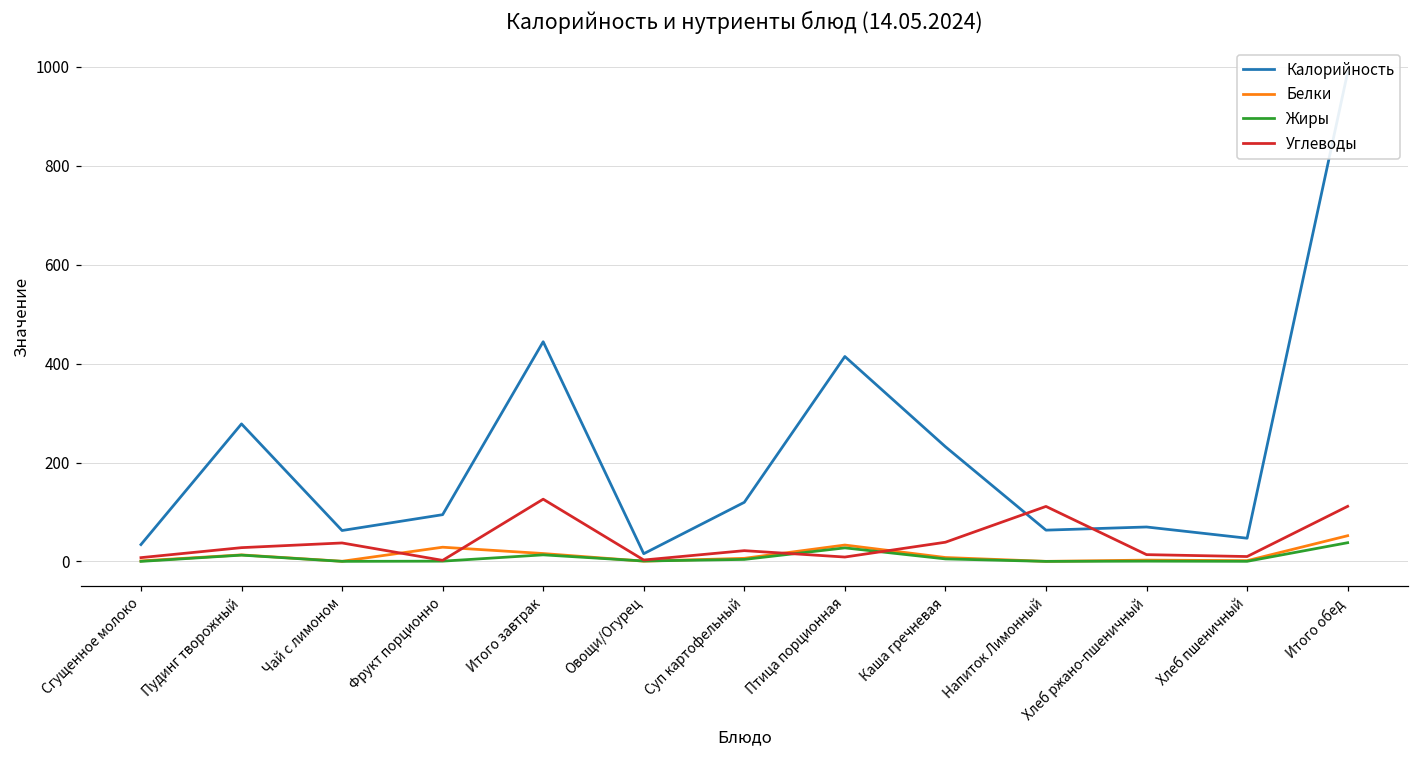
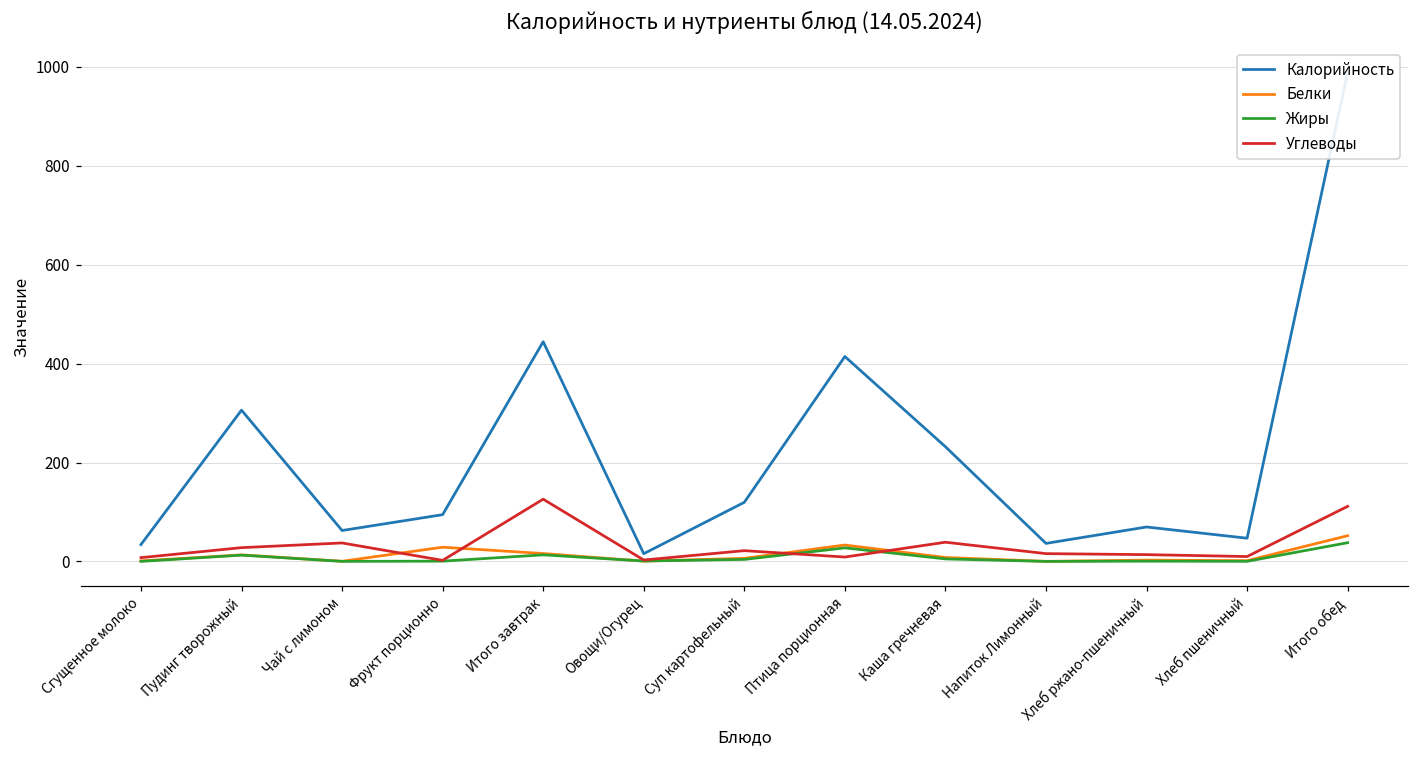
  {
    "Калорийность": {
      "Сгущенное молоко": 30,
-     "Пудинг творожный": 280,
+     "Пудинг творожный": 310,
      "Чай с лимоном": 60,
      "Фрукт порционно": 90,
      "Итого завтрак": 440,
      "Овощи/Огурец": 20,
      "Суп картофельный": 120,
      "Птица порционная": 410,
      "Каша гречневая": 230,
-     "Напиток Лимонный": 60,
+     "Напиток Лимонный": 40,
      "Хлеб ржано-пшеничный": 70,
      "Хлеб пшеничный": 50
    },
    "Белки": {
      "Фрукт порционно": 30,
      "Птица порционная": 30,
      "Итого обед": 50
    },
    "Жиры": {
      "Птица порционная": 30,
      "Итого обед": 40
    },
    "Углеводы": {
      "Сгущенное молоко": 10,
      "Пудинг творожный": 30,
      "Чай с лимоном": 40,
      "Итого завтрак": 130,
      "Суп картофельный": 20,
      "Птица порционная": 10,
      "Каша гречневая": 40,
-     "Напиток Лимонный": 110,
+     "Напиток Лимонный": 20,
      "Хлеб ржано-пшеничный": 10,
      "Хлеб пшеничный": 10,
      "Итого обед": 110
    }
  }
